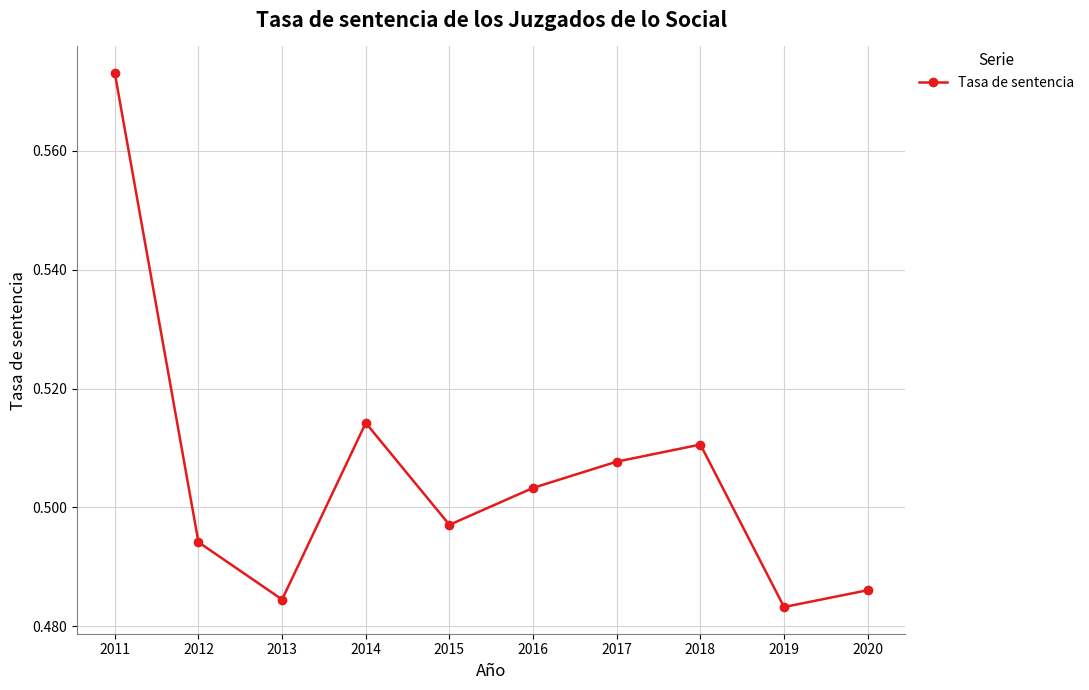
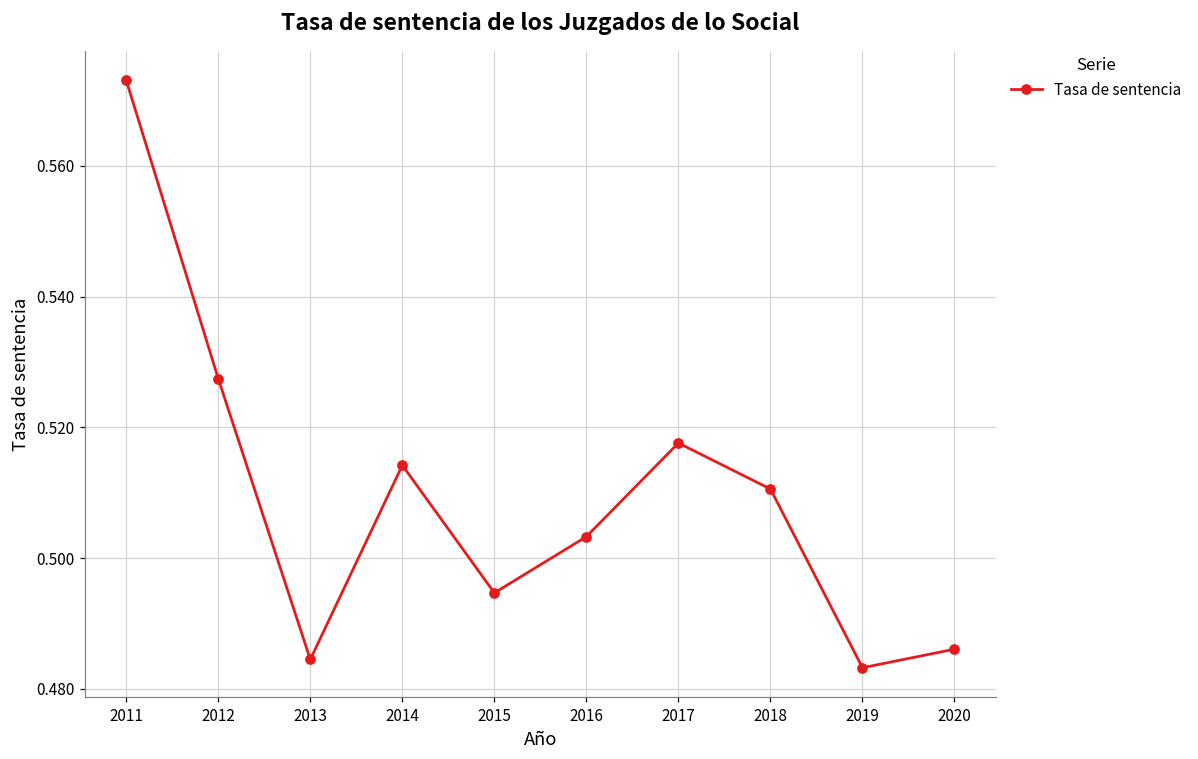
  {
    "2011": 0.573,
-   "2012": 0.494,
+   "2012": 0.527,
    "2013": 0.485,
    "2014": 0.514,
-   "2015": 0.497,
+   "2015": 0.495,
    "2016": 0.503,
-   "2017": 0.508,
+   "2017": 0.518,
    "2018": 0.511,
    "2019": 0.483,
    "2020": 0.486
  }
